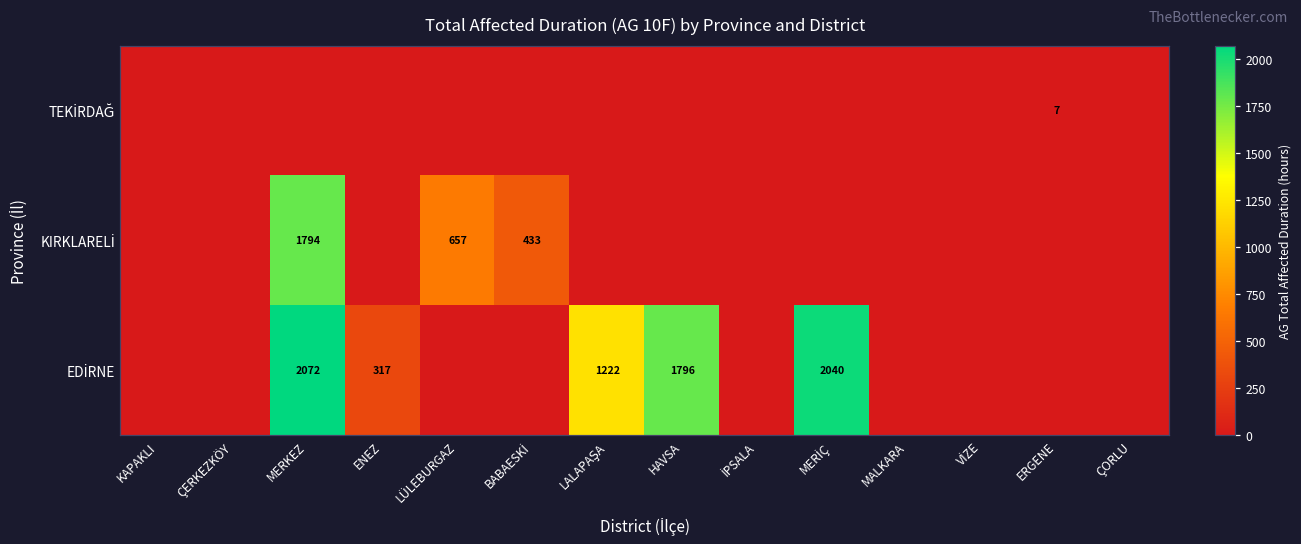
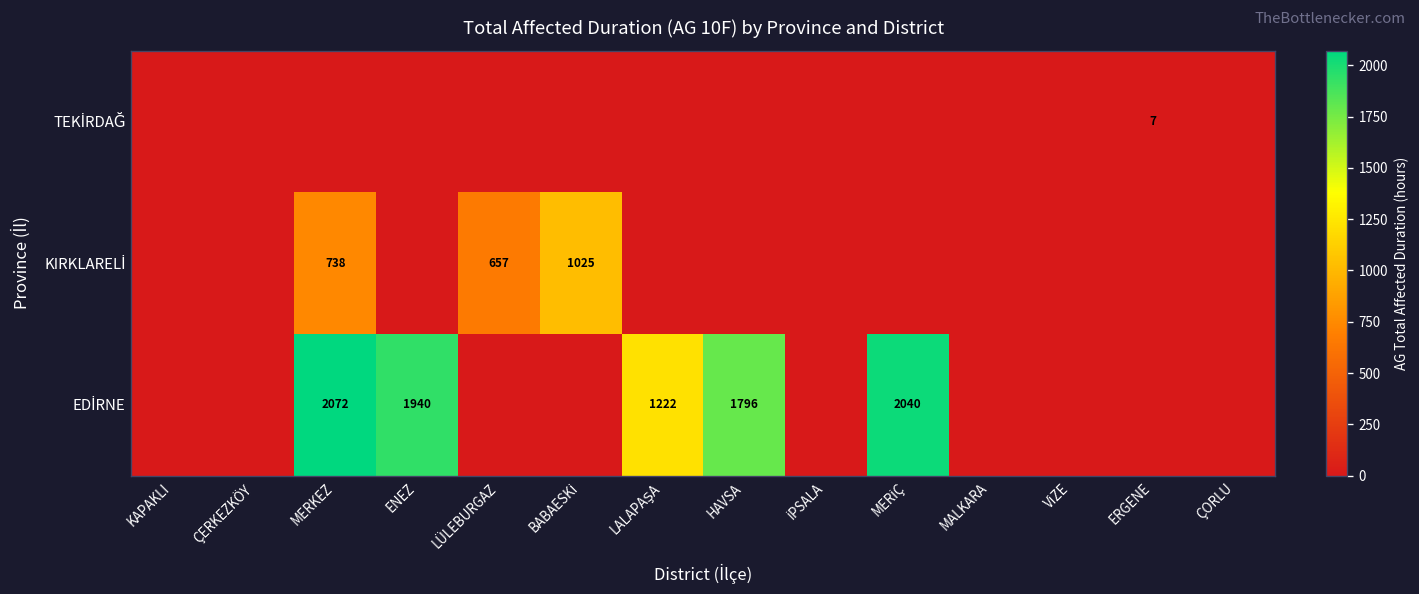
  {
    "TEKİRDAĞ": {
      "ERGENE": 7
    },
    "KIRKLARELİ": {
-     "MERKEZ": 1794,
+     "MERKEZ": 738,
      "LÜLEBURGAZ": 657,
-     "BABAESKİ": 433
+     "BABAESKİ": 1025
    },
    "EDİRNE": {
      "MERKEZ": 2072,
-     "ENEZ": 317,
+     "ENEZ": 1940,
      "LALAPAŞA": 1222,
      "HAVSA": 1796,
      "MERİÇ": 2040
    }
  }
